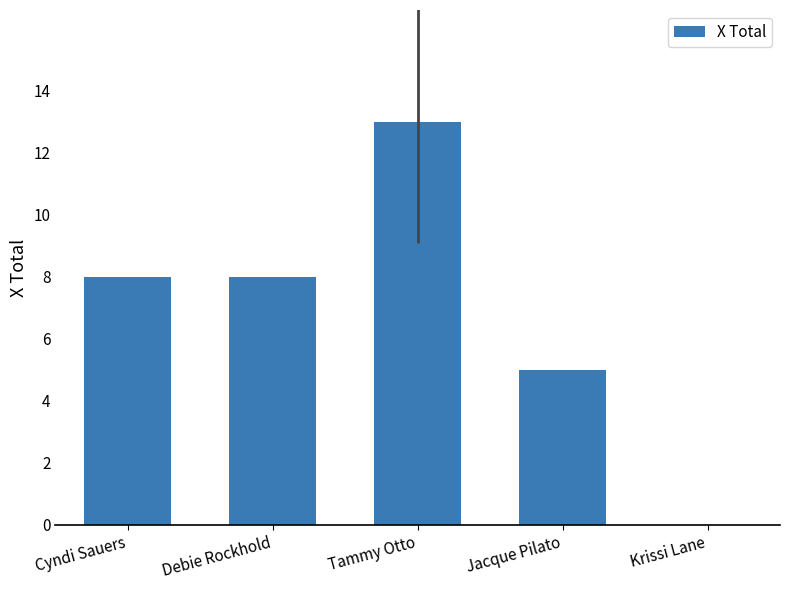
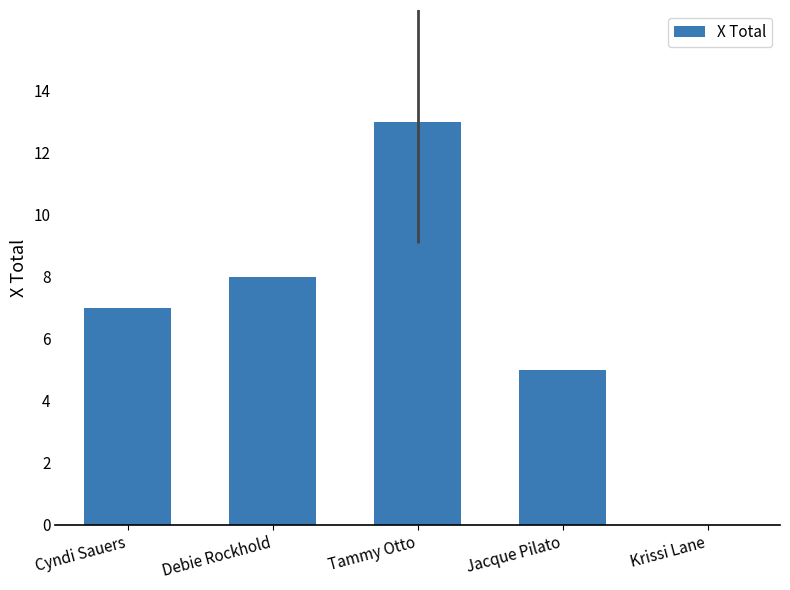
  {
-   "Cyndi Sauers": 8,
+   "Cyndi Sauers": 7,
    "Debie Rockhold": 8,
    "Tammy Otto": 13,
    "Jacque Pilato": 5,
    "Krissi Lane": 0
  }
